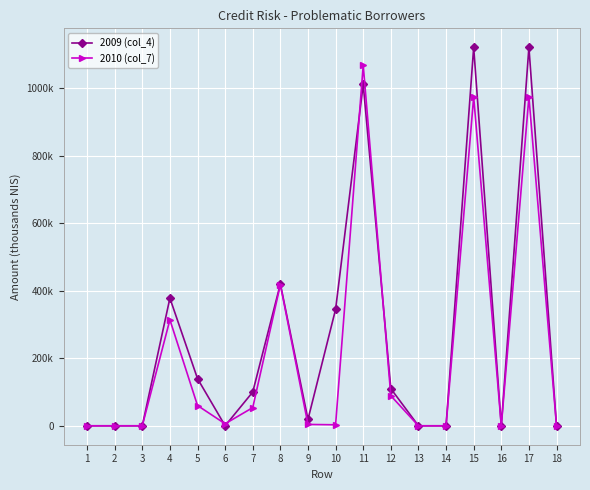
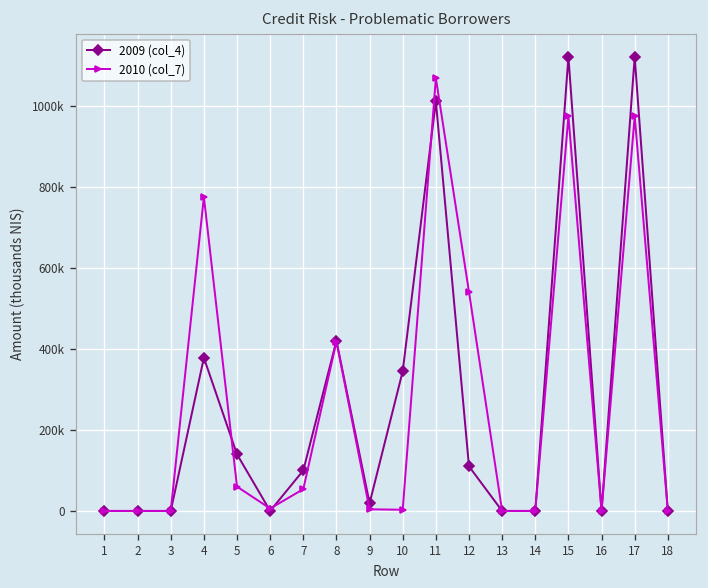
  {
    "2009 (col_4)": {
      "4": 380000,
      "5": 140000,
      "7": 100000,
      "9": 20000,
      "10": 340000,
      "11": 1010000,
      "12": 110000,
      "15": 1120000,
      "17": 1120000
    },
    "2010 (col_7)": {
-     "4": 310000,
+     "4": 780000,
      "5": 60000,
      "7": 50000,
      "9": 0,
      "10": 0,
      "11": 1070000,
-     "12": 90000,
+     "12": 540000,
      "15": 970000,
      "17": 970000
    }
  }
